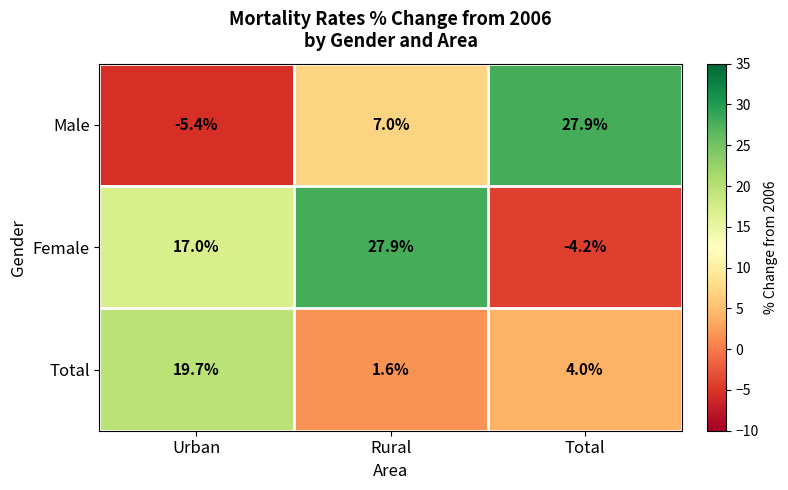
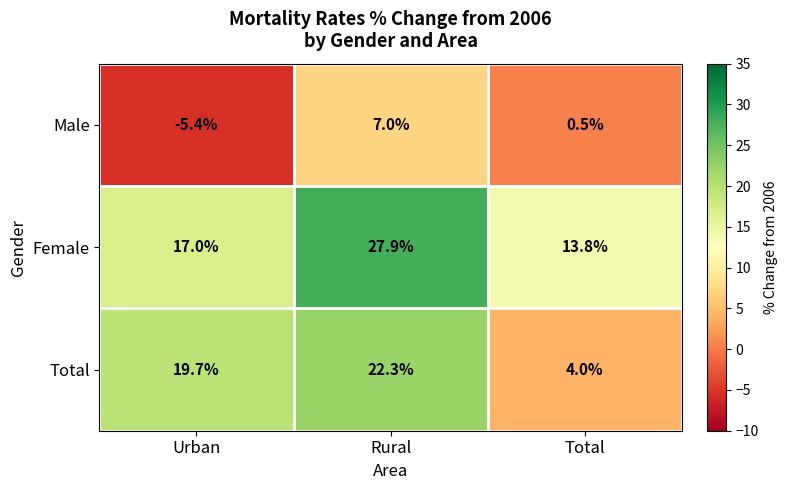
  {
    "Male": {
      "Urban": "-5.4%",
      "Rural": "7.0%",
-     "Total": "27.9%"
+     "Total": "0.5%"
    },
    "Female": {
      "Urban": "17.0%",
      "Rural": "27.9%",
-     "Total": "-4.2%"
+     "Total": "13.8%"
    },
    "Total": {
      "Urban": "19.7%",
-     "Rural": "1.6%",
+     "Rural": "22.3%",
      "Total": "4.0%"
    }
  }
